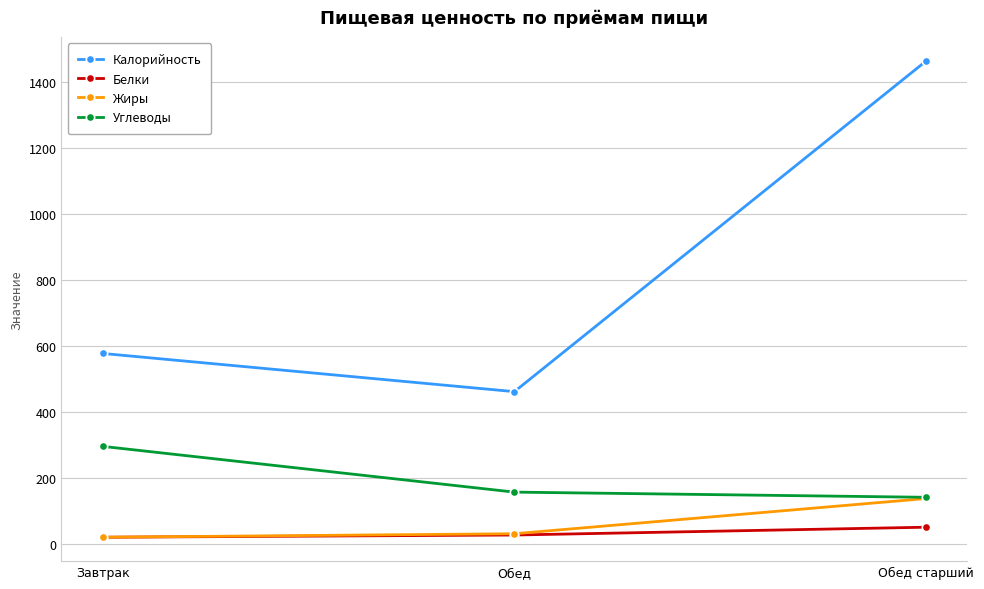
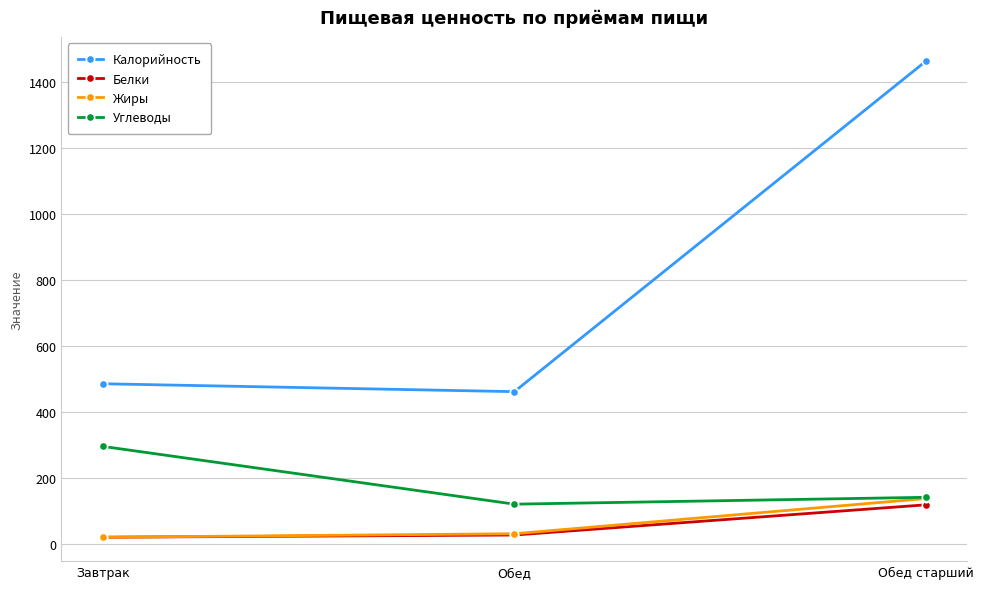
  {
    "Калорийность": {
-     "Завтрак": 580,
+     "Завтрак": 490,
      "Обед": 460,
      "Обед старший": 1470
    },
    "Белки": {
-     "Обед старший": 50
+     "Обед старший": 120
    },
    "Углеводы": {
      "Завтрак": 290,
-     "Обед": 160
+     "Обед": 120
    }
  }
